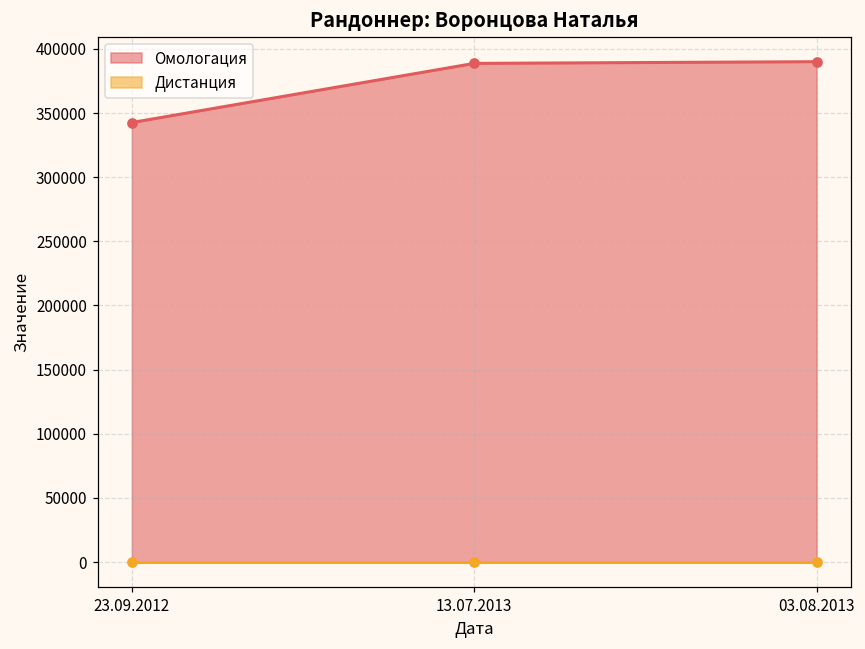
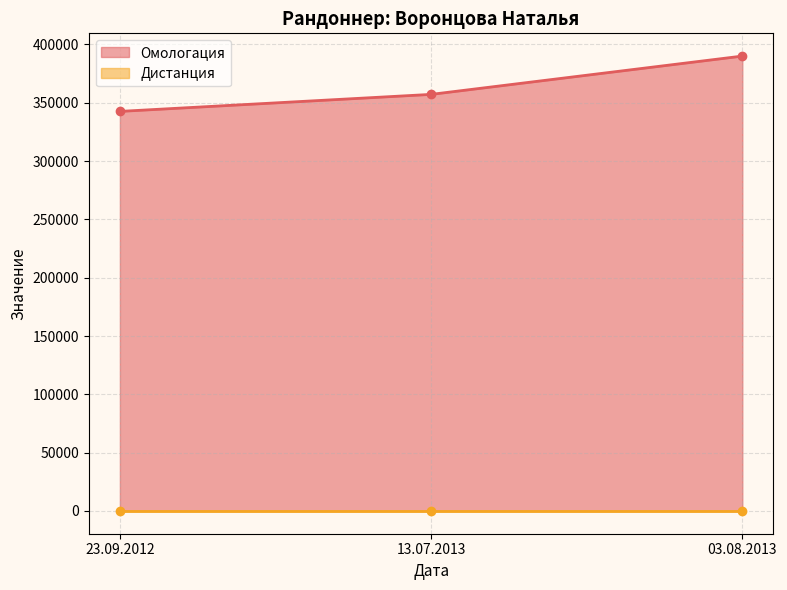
  {
    "Омологация": {
      "23.09.2012": 343000,
-     "13.07.2013": 389000,
+     "13.07.2013": 357000,
      "03.08.2013": 390000
    },
    "Дистанция": {
      "23.09.2012": 0,
      "13.07.2013": 0,
      "03.08.2013": 0
    }
  }
